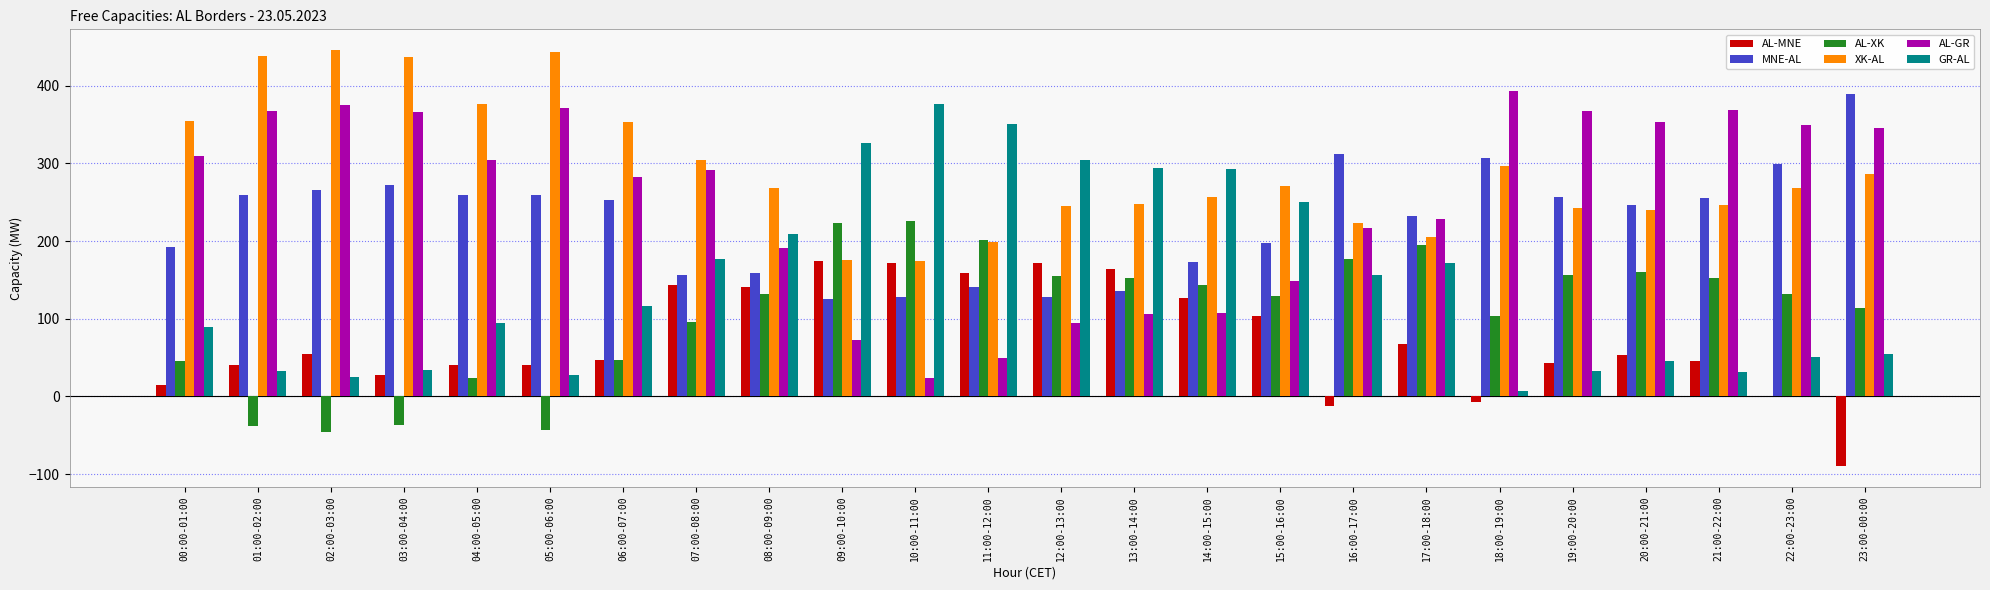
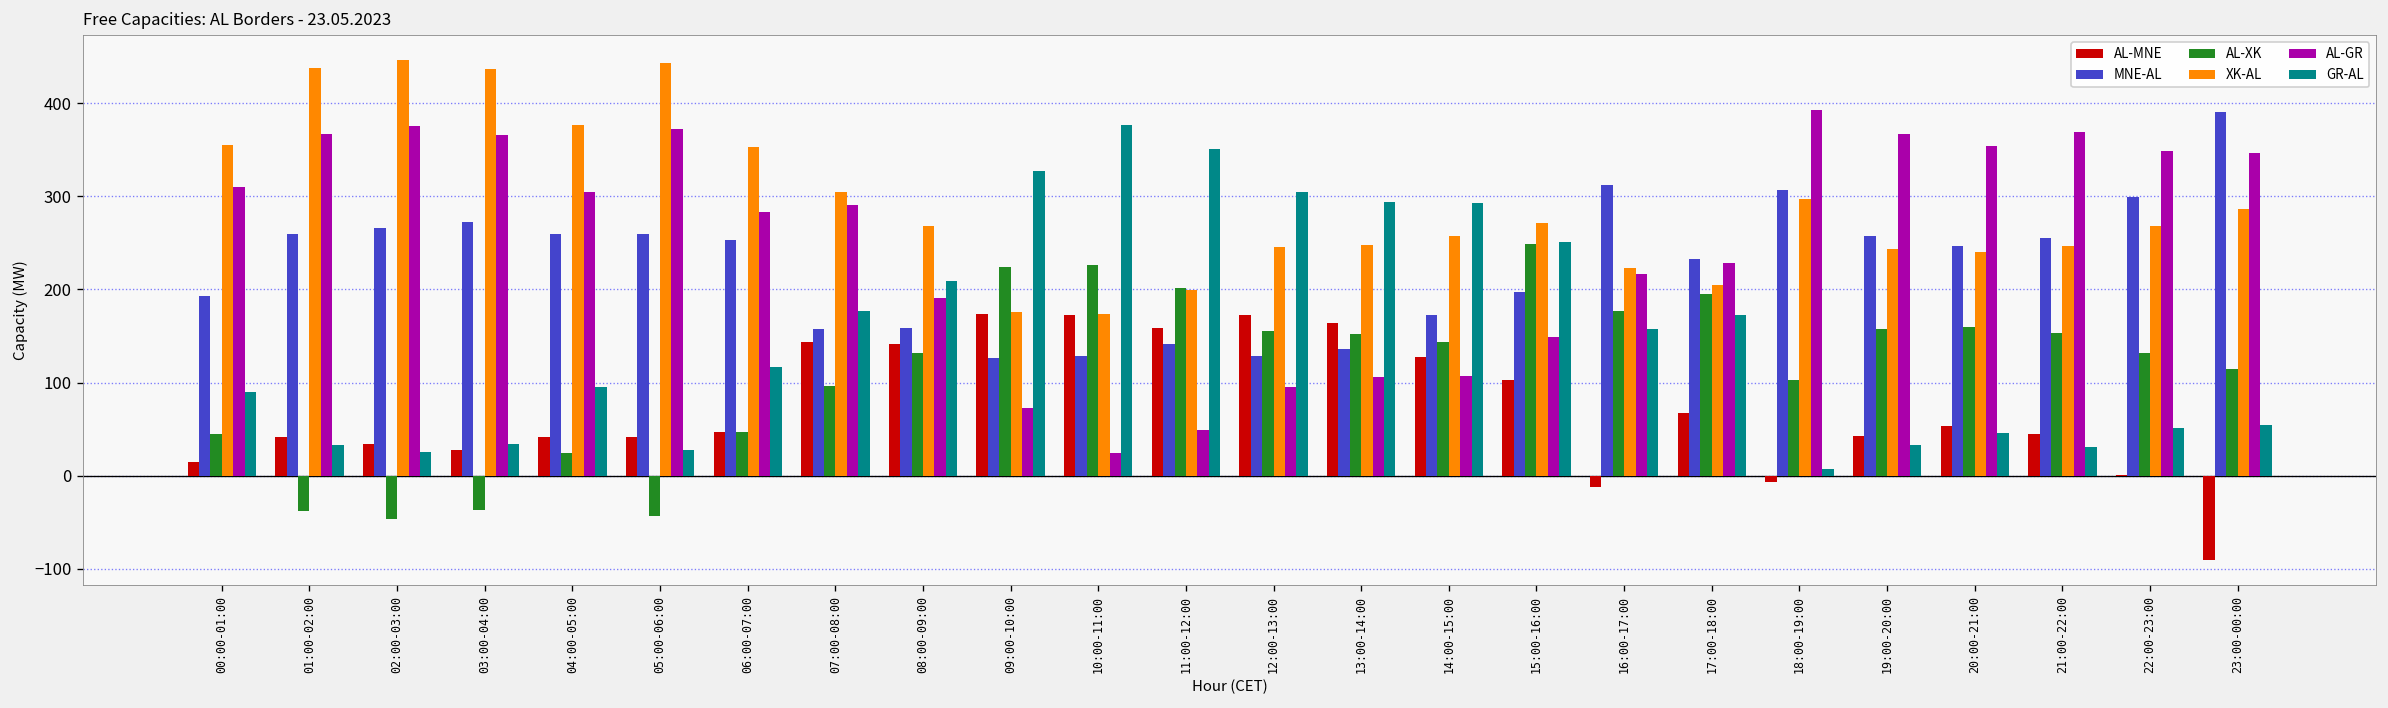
  {
    "AL-MNE": {
      "00:00-01:00": 20,
      "01:00-02:00": 40,
-     "02:00-03:00": 50,
+     "02:00-03:00": 30,
      "03:00-04:00": 30,
      "04:00-05:00": 40,
      "05:00-06:00": 40,
      "06:00-07:00": 50,
      "07:00-08:00": 140,
      "08:00-09:00": 140,
      "09:00-10:00": 170,
      "10:00-11:00": 170,
      "11:00-12:00": 160,
      "12:00-13:00": 170,
      "13:00-14:00": 160,
      "14:00-15:00": 130,
      "15:00-16:00": 100,
      "16:00-17:00": -10,
      "17:00-18:00": 70,
      "18:00-19:00": -10,
      "19:00-20:00": 40,
      "20:00-21:00": 50,
      "21:00-22:00": 50,
      "23:00-00:00": -90
    },
    "MNE-AL": {
      "00:00-01:00": 190,
      "01:00-02:00": 260,
      "02:00-03:00": 270,
      "03:00-04:00": 270,
      "04:00-05:00": 260,
      "05:00-06:00": 260,
      "06:00-07:00": 250,
      "07:00-08:00": 160,
      "08:00-09:00": 160,
      "09:00-10:00": 130,
      "10:00-11:00": 130,
      "11:00-12:00": 140,
      "12:00-13:00": 130,
      "13:00-14:00": 140,
      "14:00-15:00": 170,
      "15:00-16:00": 200,
      "16:00-17:00": 310,
      "17:00-18:00": 230,
      "18:00-19:00": 310,
      "19:00-20:00": 260,
      "20:00-21:00": 250,
      "21:00-22:00": 260,
      "22:00-23:00": 300,
      "23:00-00:00": 390
    },
    "AL-XK": {
      "00:00-01:00": 50,
      "01:00-02:00": -40,
      "02:00-03:00": -50,
      "03:00-04:00": -40,
      "04:00-05:00": 20,
      "05:00-06:00": -40,
      "06:00-07:00": 50,
      "07:00-08:00": 100,
      "08:00-09:00": 130,
      "09:00-10:00": 220,
      "10:00-11:00": 230,
      "11:00-12:00": 200,
      "12:00-13:00": 160,
      "13:00-14:00": 150,
      "14:00-15:00": 140,
-     "15:00-16:00": 130,
+     "15:00-16:00": 250,
      "16:00-17:00": 180,
      "17:00-18:00": 200,
      "18:00-19:00": 100,
      "19:00-20:00": 160,
      "20:00-21:00": 160,
      "21:00-22:00": 150,
      "22:00-23:00": 130,
      "23:00-00:00": 110
    },
    "XK-AL": {
      "00:00-01:00": 360,
      "01:00-02:00": 440,
      "02:00-03:00": 450,
      "03:00-04:00": 440,
      "04:00-05:00": 380,
      "05:00-06:00": 440,
      "06:00-07:00": 350,
      "07:00-08:00": 300,
      "08:00-09:00": 270,
      "09:00-10:00": 180,
      "10:00-11:00": 170,
      "11:00-12:00": 200,
      "12:00-13:00": 250,
      "13:00-14:00": 250,
      "14:00-15:00": 260,
      "15:00-16:00": 270,
      "16:00-17:00": 220,
      "17:00-18:00": 210,
      "18:00-19:00": 300,
      "19:00-20:00": 240,
      "20:00-21:00": 240,
      "21:00-22:00": 250,
      "22:00-23:00": 270,
      "23:00-00:00": 290
    },
    "AL-GR": {
      "00:00-01:00": 310,
      "01:00-02:00": 370,
      "02:00-03:00": 380,
      "03:00-04:00": 370,
      "04:00-05:00": 310,
      "05:00-06:00": 370,
      "06:00-07:00": 280,
      "07:00-08:00": 290,
      "08:00-09:00": 190,
      "09:00-10:00": 70,
      "10:00-11:00": 20,
      "11:00-12:00": 50,
      "12:00-13:00": 100,
      "13:00-14:00": 110,
      "14:00-15:00": 110,
      "15:00-16:00": 150,
      "16:00-17:00": 220,
      "17:00-18:00": 230,
      "18:00-19:00": 390,
      "19:00-20:00": 370,
      "20:00-21:00": 350,
      "21:00-22:00": 370,
      "22:00-23:00": 350,
      "23:00-00:00": 350
    },
    "GR-AL": {
      "00:00-01:00": 90,
      "01:00-02:00": 30,
      "02:00-03:00": 30,
      "03:00-04:00": 30,
      "04:00-05:00": 100,
      "05:00-06:00": 30,
      "06:00-07:00": 120,
      "07:00-08:00": 180,
      "08:00-09:00": 210,
      "09:00-10:00": 330,
      "10:00-11:00": 380,
      "11:00-12:00": 350,
      "12:00-13:00": 310,
      "13:00-14:00": 290,
      "14:00-15:00": 290,
      "15:00-16:00": 250,
      "16:00-17:00": 160,
      "17:00-18:00": 170,
      "18:00-19:00": 10,
      "19:00-20:00": 30,
      "20:00-21:00": 50,
      "21:00-22:00": 30,
      "22:00-23:00": 50,
      "23:00-00:00": 50
    }
  }
